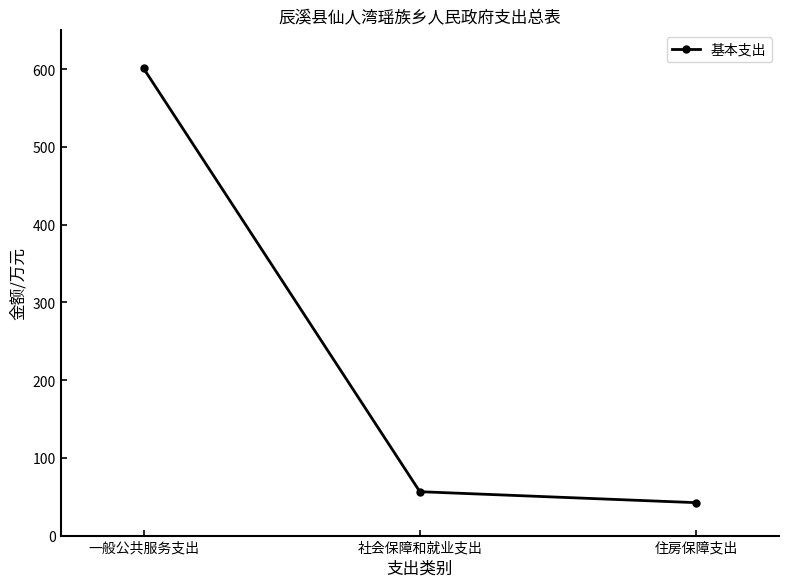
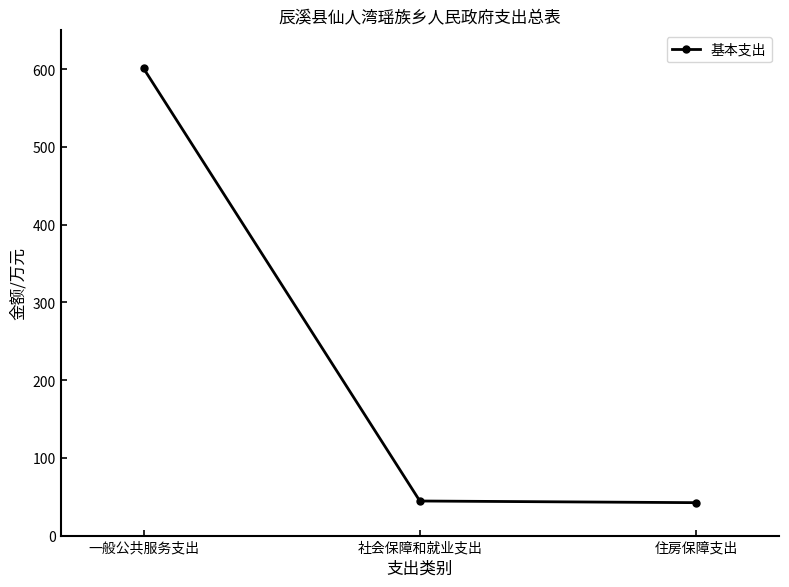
  {
    "一般公共服务支出": 600,
-   "社会保障和就业支出": 60,
+   "社会保障和就业支出": 40,
    "住房保障支出": 40
  }
